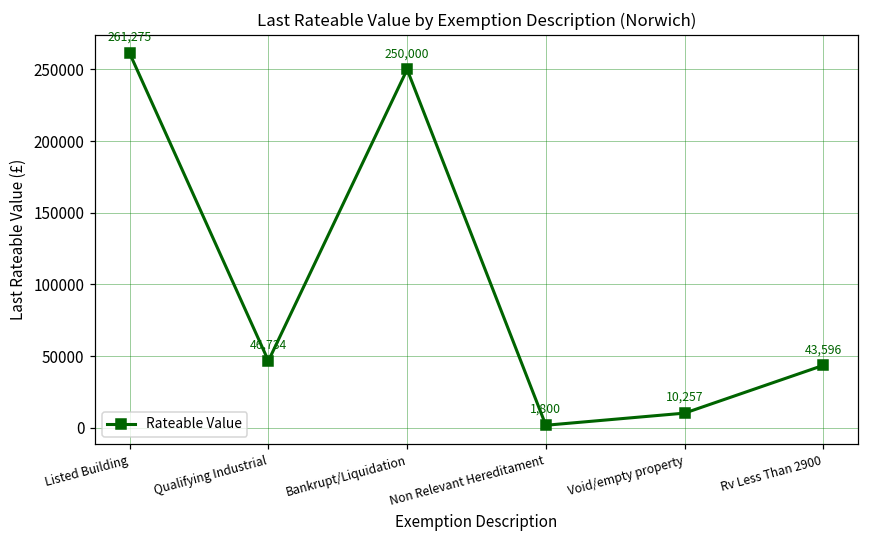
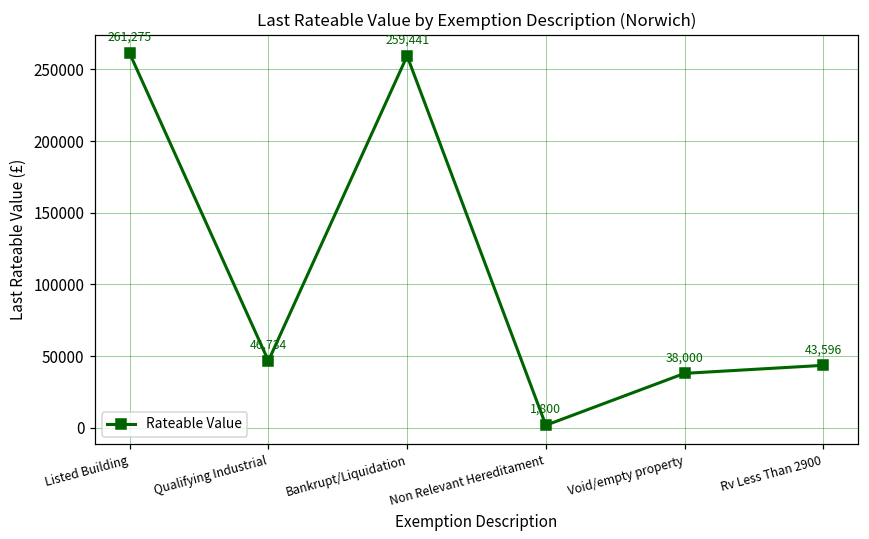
  {
    "Listed Building": "261,275",
    "Qualifying Industrial": "46,734",
-   "Bankrupt/Liquidation": "250,000",
+   "Bankrupt/Liquidation": "259,441",
    "Non Relevant Hereditament": "1,800",
-   "Void/empty property": "10,257",
+   "Void/empty property": "38,000",
    "Rv Less Than 2900": "43,596"
  }
